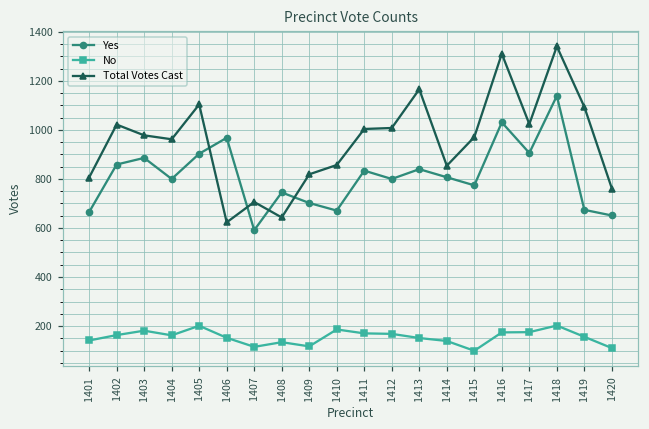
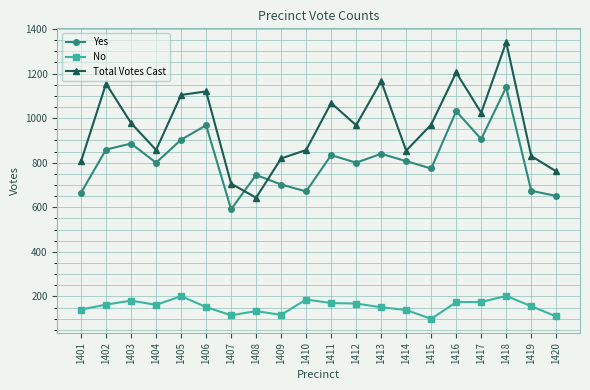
  {
    "Total Votes Cast": {
      "1401": 810,
-     "1402": 1020,
+     "1402": 1160,
      "1403": 980,
-     "1404": 960,
+     "1404": 860,
      "1405": 1100,
-     "1406": 620,
+     "1406": 1120,
      "1407": 710,
      "1408": 640,
      "1409": 820,
      "1410": 860,
-     "1411": 1000,
-     "1412": 1010,
+     "1411": 1070,
+     "1412": 970,
      "1413": 1170,
      "1414": 850,
      "1415": 970,
-     "1416": 1310,
+     "1416": 1210,
      "1417": 1020,
      "1418": 1340,
-     "1419": 1090,
+     "1419": 830,
      "1420": 760
    }
  }
